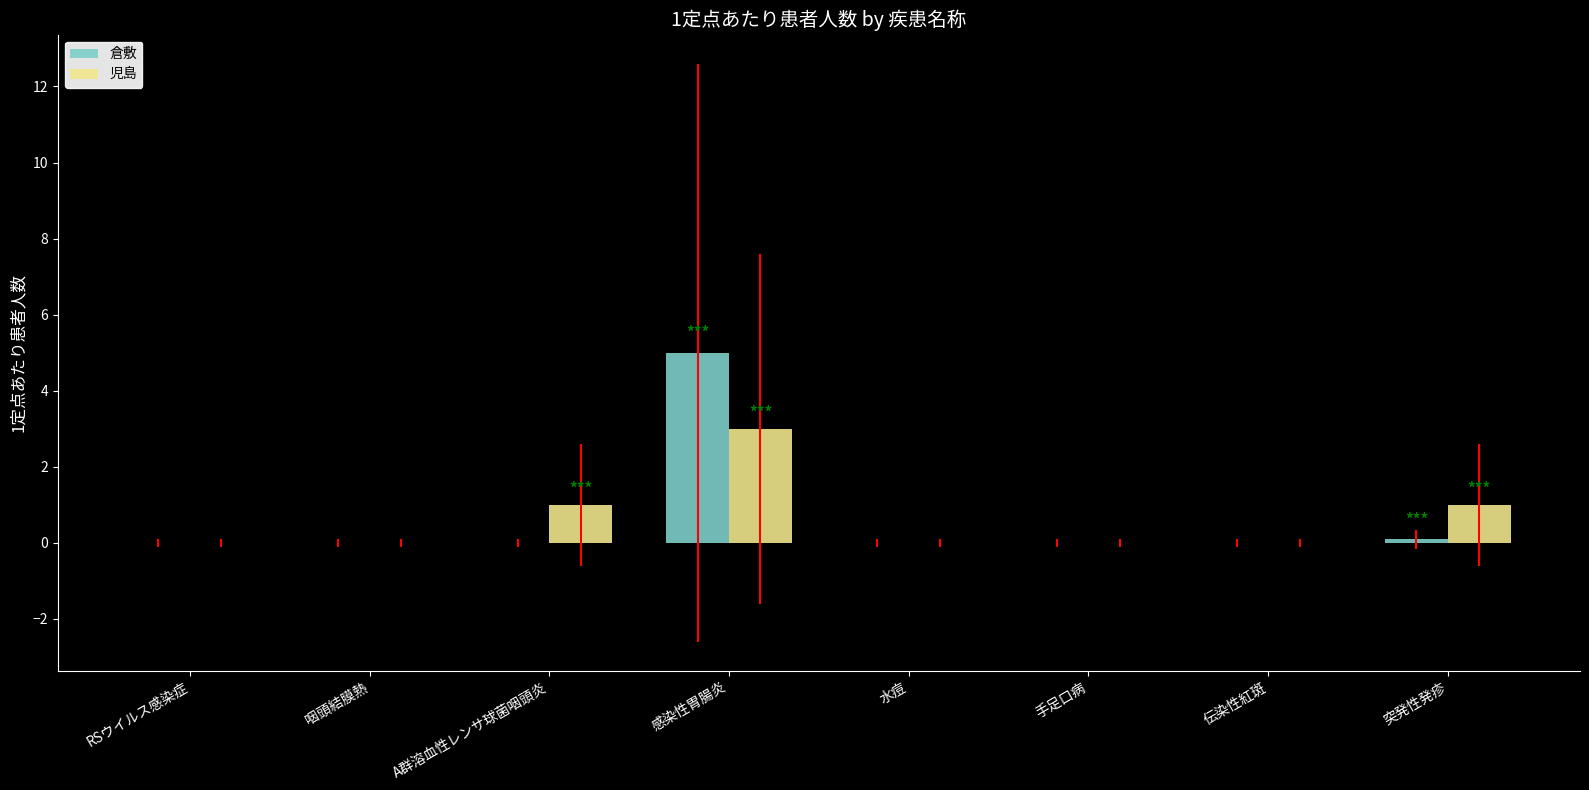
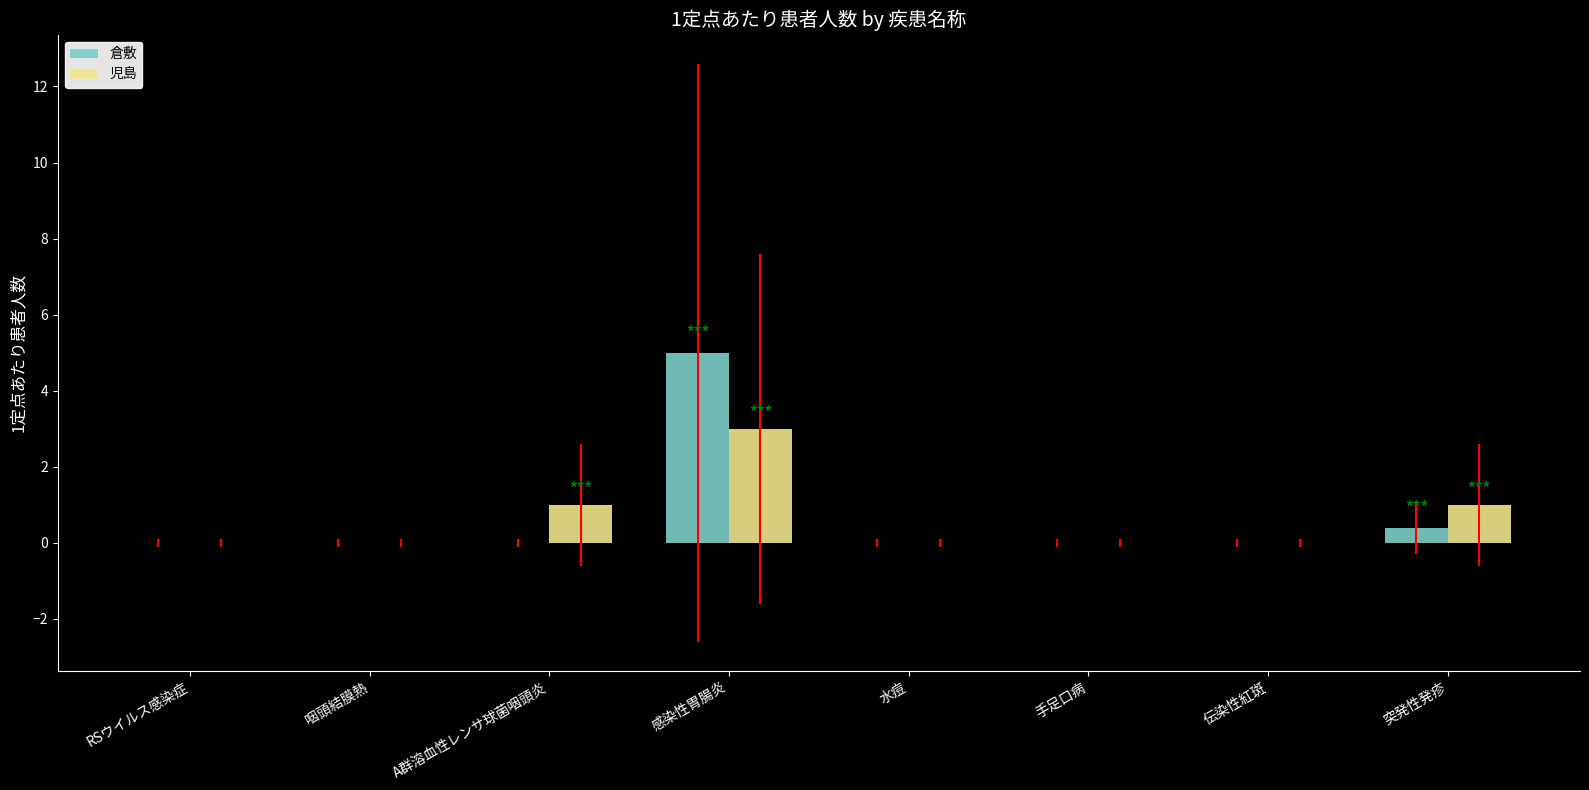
  {
    "倉敷": {
      "RSウイルス感染症": 0.0,
      "咽頭結膜熱": 0.0,
      "A群溶血性レンサ球菌咽頭炎": 0.0,
      "感染性胃腸炎": 5.0,
      "水痘": 0.0,
      "手足口病": 0.0,
      "伝染性紅斑": 0.0,
-     "突発性発疹": 0.1
+     "突発性発疹": 0.4
    },
    "児島": {
      "RSウイルス感染症": 0.0,
      "咽頭結膜熱": 0.0,
      "A群溶血性レンサ球菌咽頭炎": 1.0,
      "感染性胃腸炎": 3.0,
      "水痘": 0.0,
      "手足口病": 0.0,
      "伝染性紅斑": 0.0,
      "突発性発疹": 1.0
    }
  }
